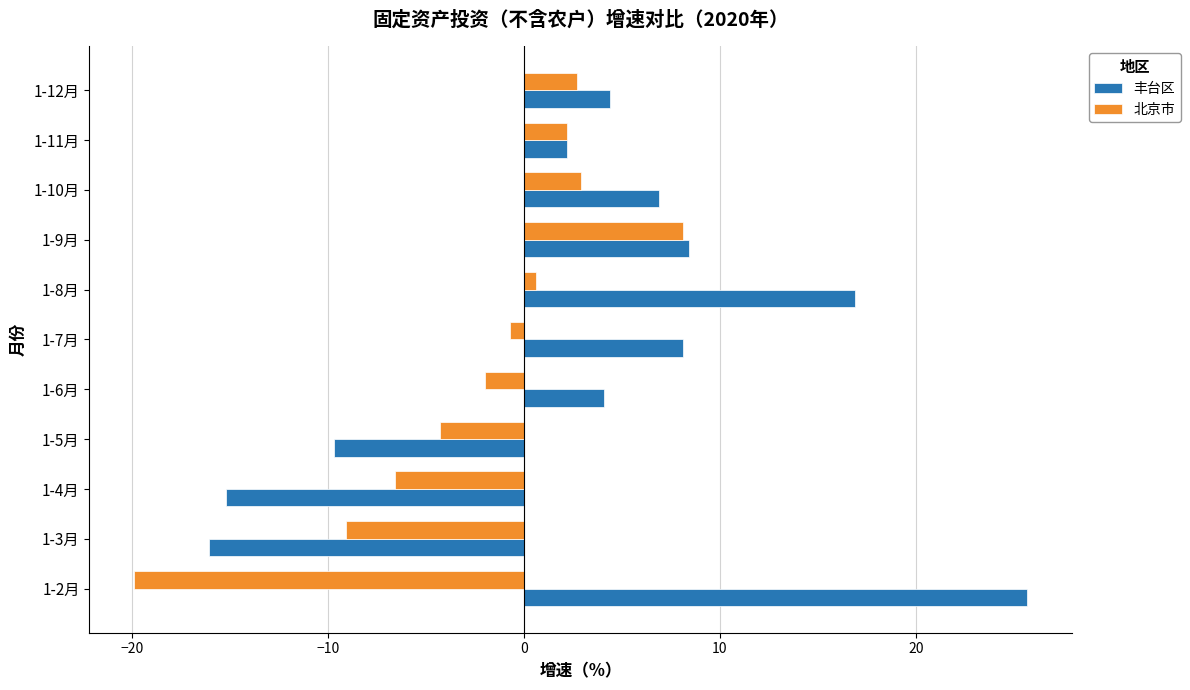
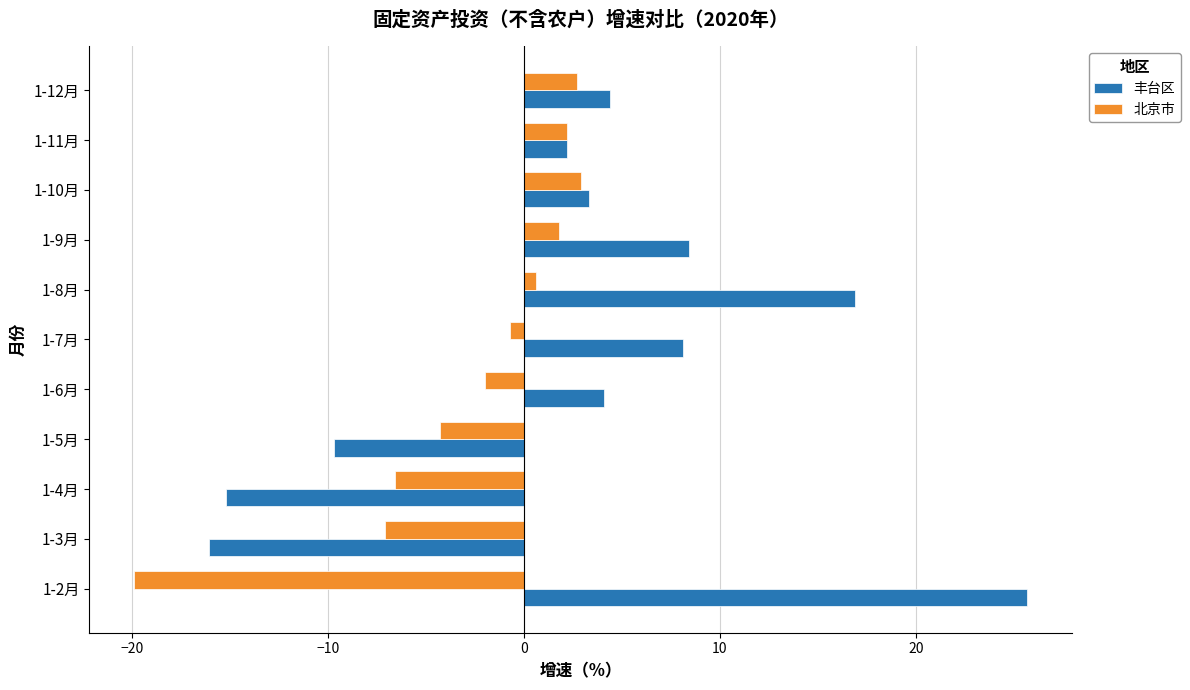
  {
    "丰台区": {
      "1-12月": 4.4,
      "1-11月": 2.2,
-     "1-10月": 6.9,
+     "1-10月": 3.3,
      "1-9月": 8.4,
      "1-8月": 16.9,
      "1-7月": 8.1,
      "1-6月": 4.1,
      "1-5月": -9.7,
      "1-4月": -15.2,
      "1-3月": -16.1,
      "1-2月": 25.7
    },
    "北京市": {
      "1-12月": 2.7,
      "1-11月": 2.2,
      "1-10月": 2.9,
-     "1-9月": 8.1,
+     "1-9月": 1.8,
      "1-8月": 0.6,
      "1-7月": -0.7,
      "1-6月": -2.0,
      "1-5月": -4.3,
      "1-4月": -6.6,
-     "1-3月": -9.1,
+     "1-3月": -7.1,
      "1-2月": -19.9
    }
  }
